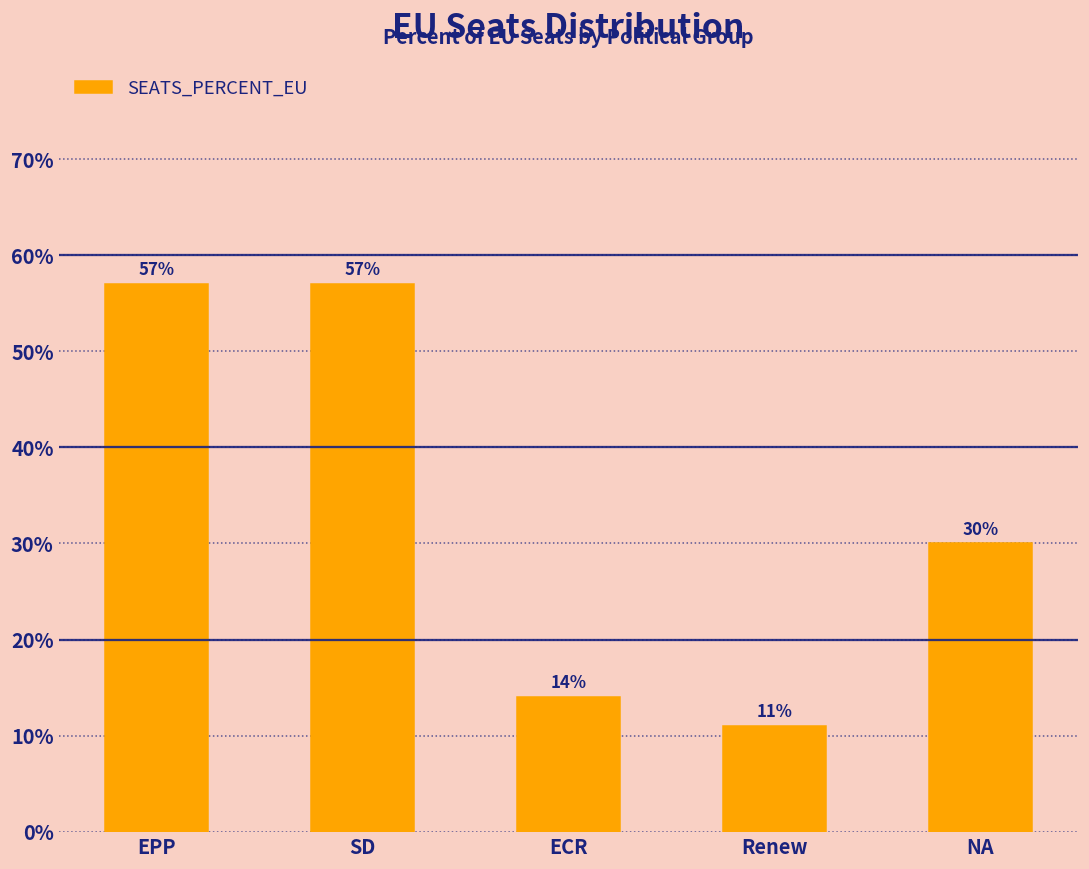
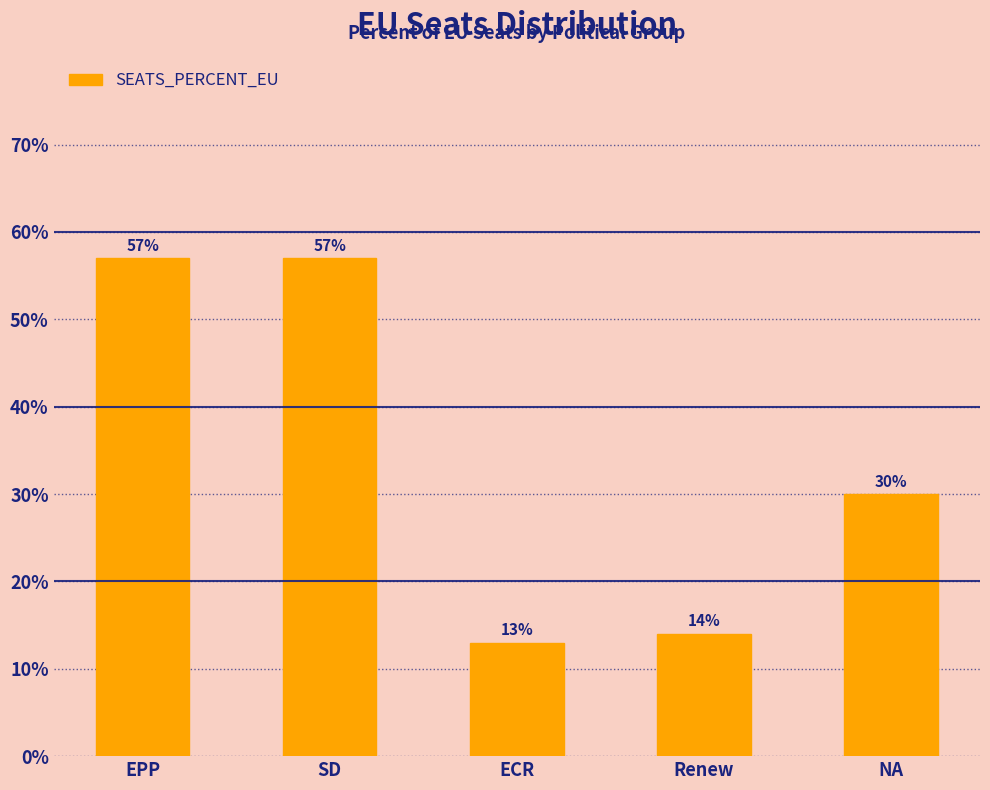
  {
    "EPP": "57%",
    "SD": "57%",
-   "ECR": "14%",
-   "Renew": "11%",
+   "ECR": "13%",
+   "Renew": "14%",
    "NA": "30%"
  }
